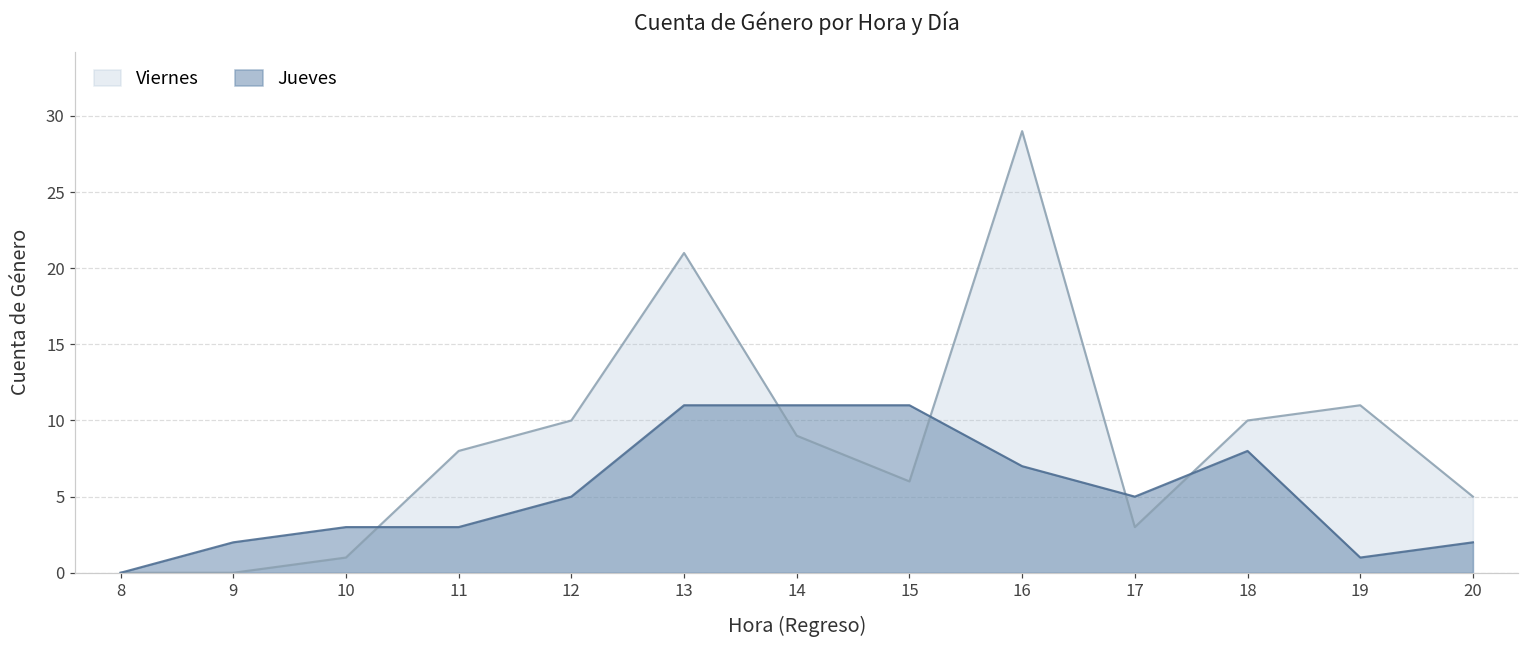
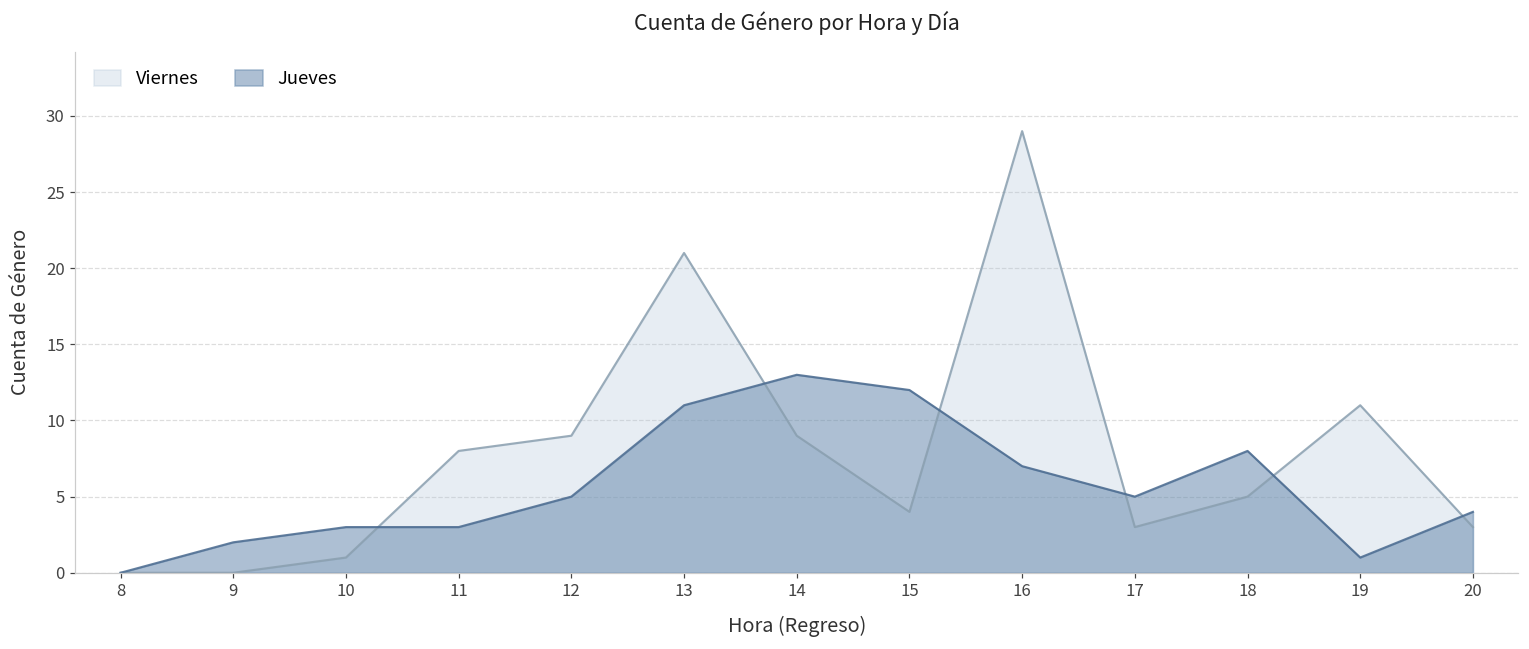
  {
    "Viernes": {
      "9": 0,
      "10": 1,
      "11": 8,
-     "12": 10,
+     "12": 9,
      "13": 21,
      "14": 9,
-     "15": 6,
+     "15": 4,
      "16": 29,
      "17": 3,
-     "18": 10,
+     "18": 5,
      "19": 11,
-     "20": 5
+     "20": 3
    },
    "Jueves": {
      "9": 2,
      "10": 3,
      "11": 3,
      "12": 5,
      "13": 11,
-     "14": 11,
-     "15": 11,
+     "14": 13,
+     "15": 12,
      "16": 7,
      "17": 5,
      "18": 8,
      "19": 1,
-     "20": 2
+     "20": 4
    }
  }
